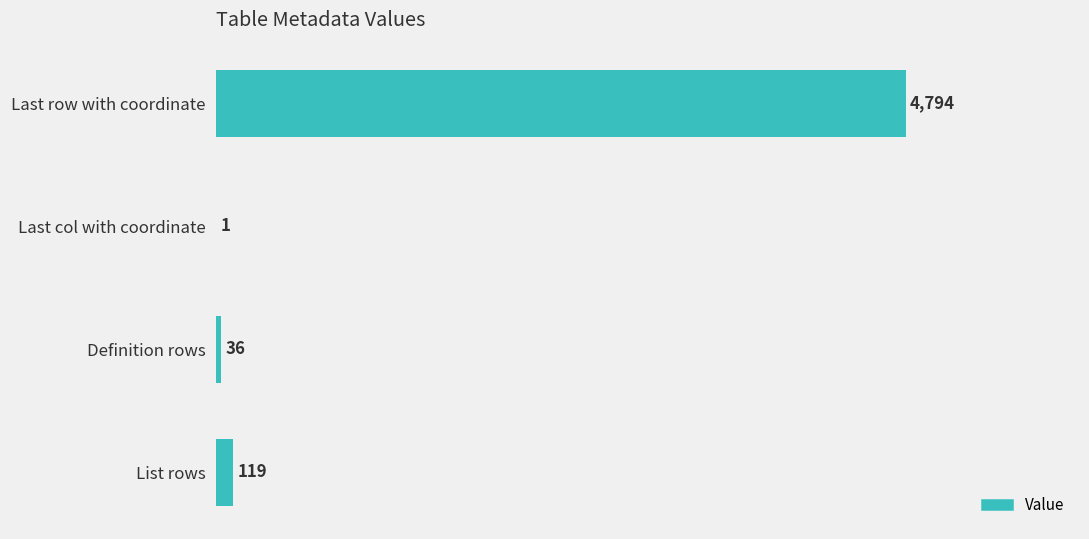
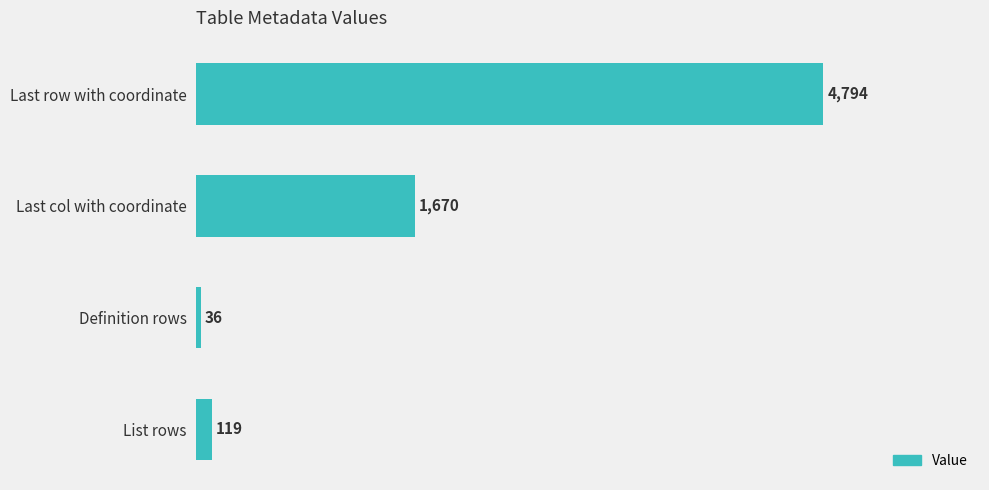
  {
    "Last row with coordinate": "4,794",
-   "Last col with coordinate": "1",
+   "Last col with coordinate": "1,670",
    "Definition rows": "36",
    "List rows": "119"
  }
